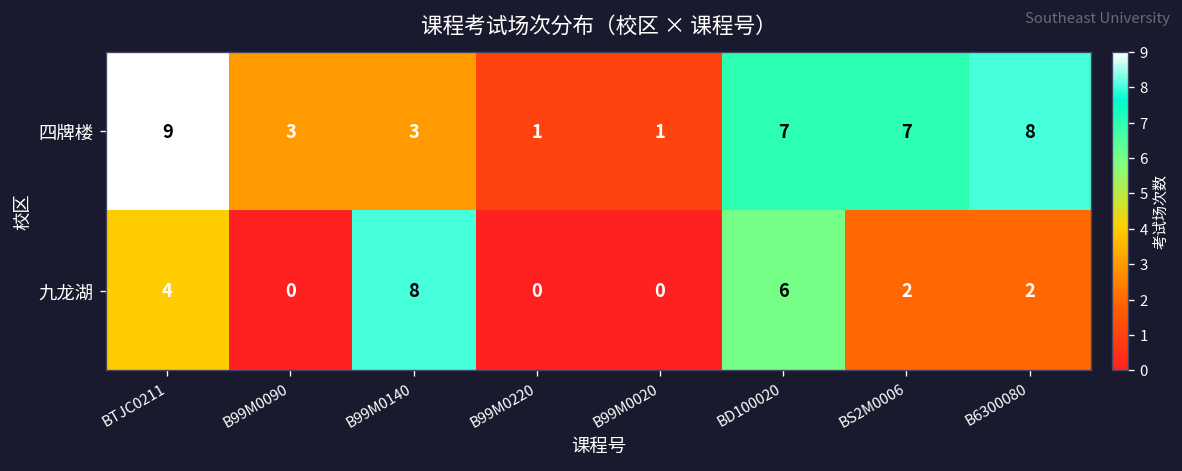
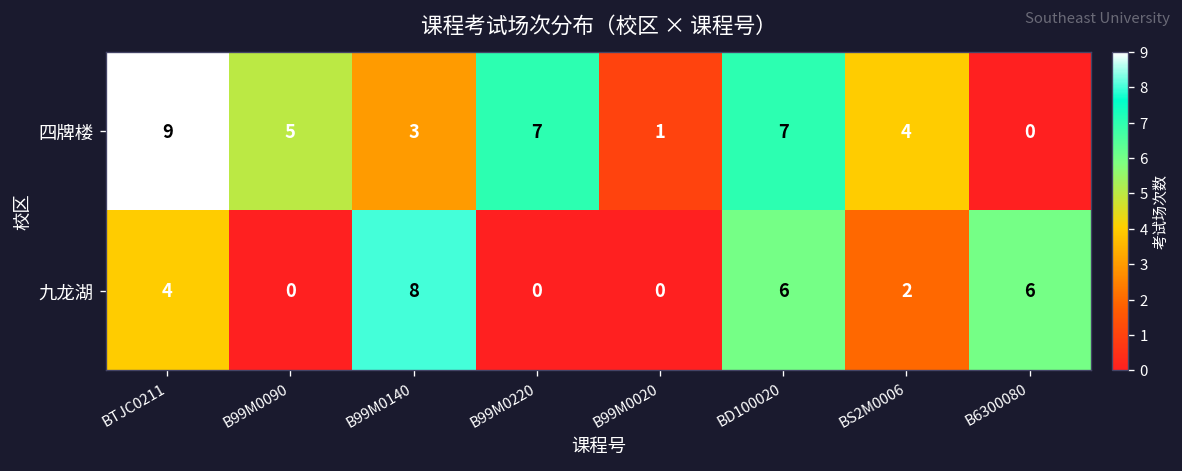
  {
    "四牌楼": {
      "BTJC0211": 9,
-     "B99M0090": 3,
+     "B99M0090": 5,
      "B99M0140": 3,
-     "B99M0220": 1,
+     "B99M0220": 7,
      "B99M0020": 1,
      "BD100020": 7,
-     "BS2M0006": 7,
-     "B6300080": 8
+     "BS2M0006": 4,
+     "B6300080": 0
    },
    "九龙湖": {
      "BTJC0211": 4,
      "B99M0090": 0,
      "B99M0140": 8,
      "B99M0220": 0,
      "B99M0020": 0,
      "BD100020": 6,
      "BS2M0006": 2,
-     "B6300080": 2
+     "B6300080": 6
    }
  }
